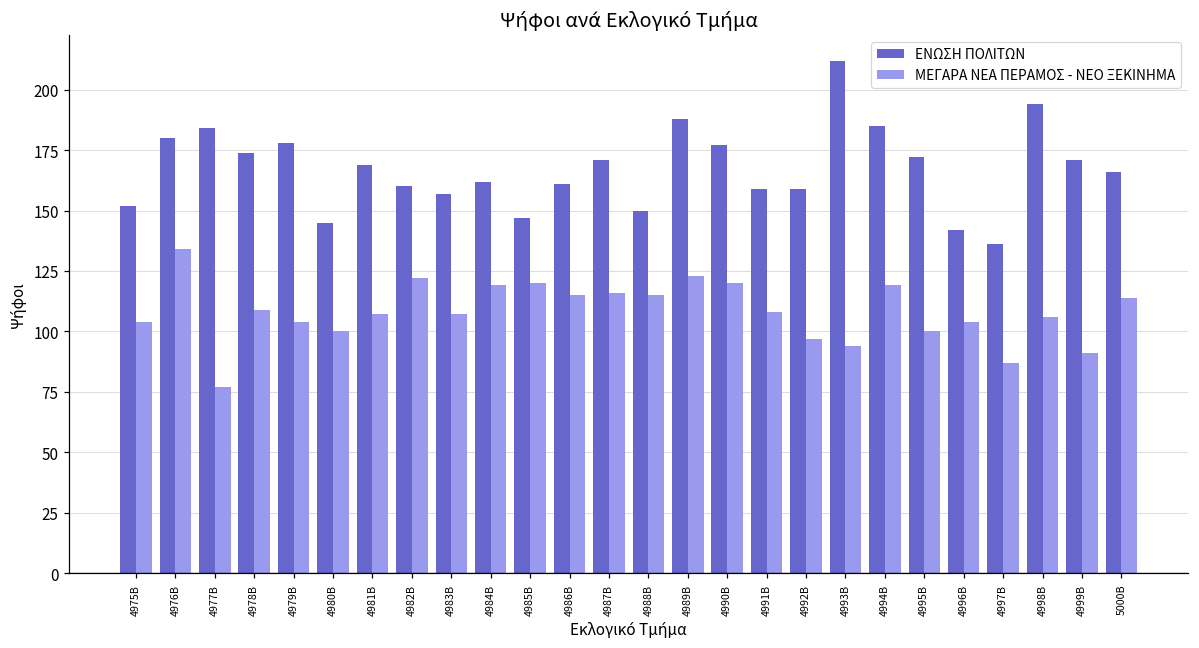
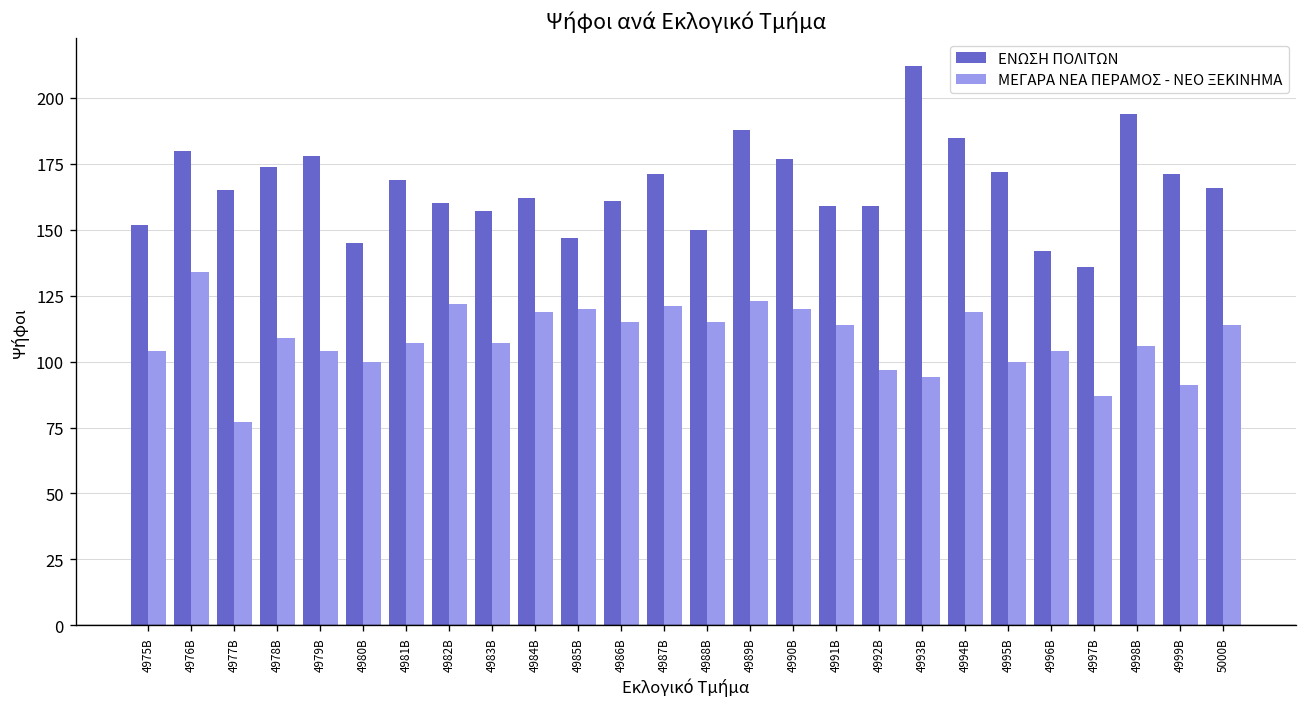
  {
    "ΕΝΩΣΗ ΠΟΛΙΤΩΝ": {
      "4975Β": 152,
      "4976Β": 180,
-     "4977Β": 184,
+     "4977Β": 165,
      "4978Β": 174,
      "4979Β": 178,
      "4980Β": 145,
      "4981Β": 169,
      "4982Β": 160,
      "4983Β": 157,
      "4984Β": 162,
      "4985Β": 147,
      "4986Β": 161,
      "4987Β": 171,
      "4988Β": 150,
      "4989Β": 188,
      "4990Β": 177,
      "4991Β": 159,
      "4992Β": 159,
      "4993Β": 212,
      "4994Β": 185,
      "4995Β": 172,
      "4996Β": 142,
      "4997Β": 136,
      "4998Β": 194,
      "4999Β": 171,
      "5000Β": 166
    },
    "ΜΕΓΑΡΑ ΝΕΑ ΠΕΡΑΜΟΣ - ΝΕΟ ΞΕΚΙΝΗΜΑ": {
      "4975Β": 104,
      "4976Β": 134,
      "4977Β": 77,
      "4978Β": 109,
      "4979Β": 104,
      "4980Β": 100,
      "4981Β": 107,
      "4982Β": 122,
      "4983Β": 107,
      "4984Β": 119,
      "4985Β": 120,
      "4986Β": 115,
-     "4987Β": 116,
+     "4987Β": 121,
      "4988Β": 115,
      "4989Β": 123,
      "4990Β": 120,
-     "4991Β": 108,
+     "4991Β": 114,
      "4992Β": 97,
      "4993Β": 94,
      "4994Β": 119,
      "4995Β": 100,
      "4996Β": 104,
      "4997Β": 87,
      "4998Β": 106,
      "4999Β": 91,
      "5000Β": 114
    }
  }
